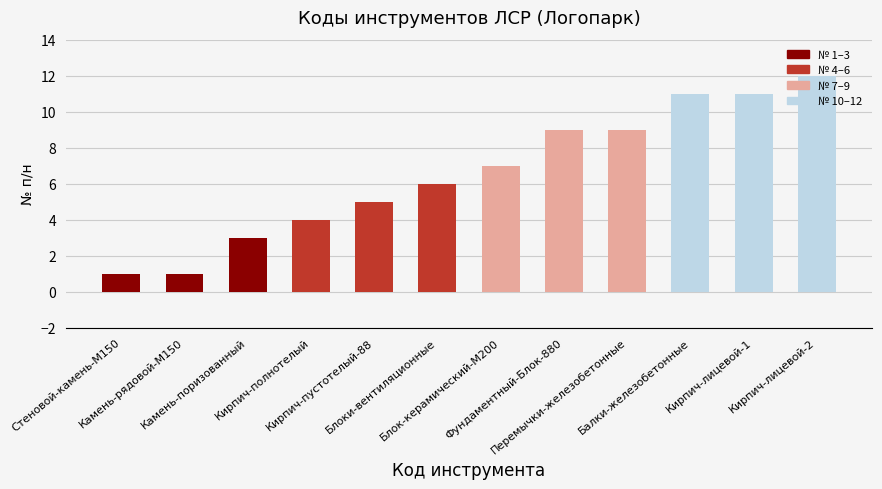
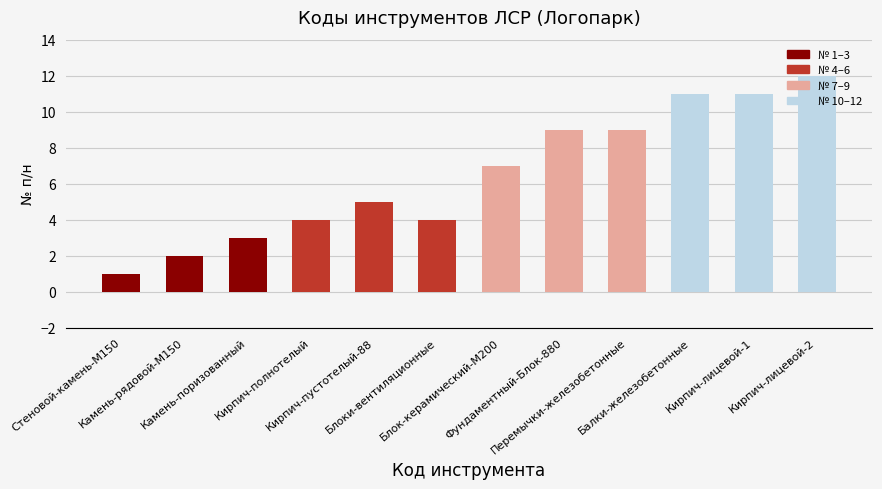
  {
    "Стеновой-камень-М150": 1,
-   "Камень-рядовой-М150": 1,
+   "Камень-рядовой-М150": 2,
    "Камень-поризованный": 3,
    "Кирпич-полнотелый": 4,
    "Кирпич-пустотелый-88": 5,
-   "Блоки-вентиляционные": 6,
+   "Блоки-вентиляционные": 4,
    "Блок-керамический-М200": 7,
    "Фундаментный-Блок-880": 9,
    "Перемычки-железобетонные": 9,
    "Балки-железобетонные": 11,
    "Кирпич-лицевой-1": 11,
    "Кирпич-лицевой-2": 12
  }
